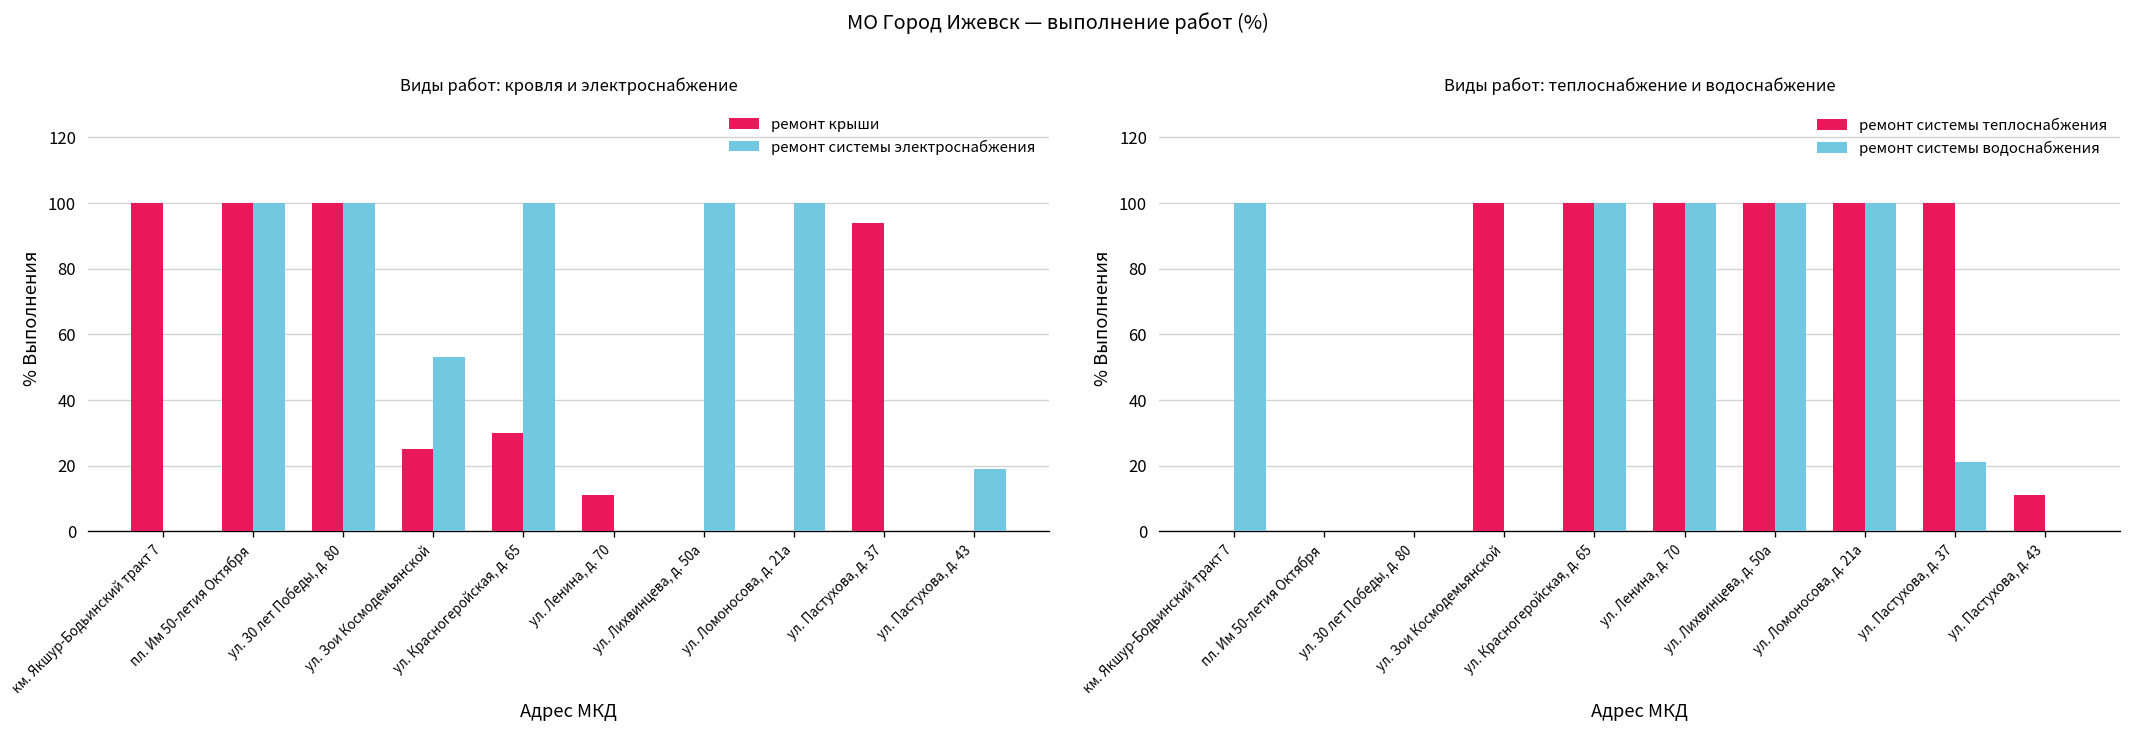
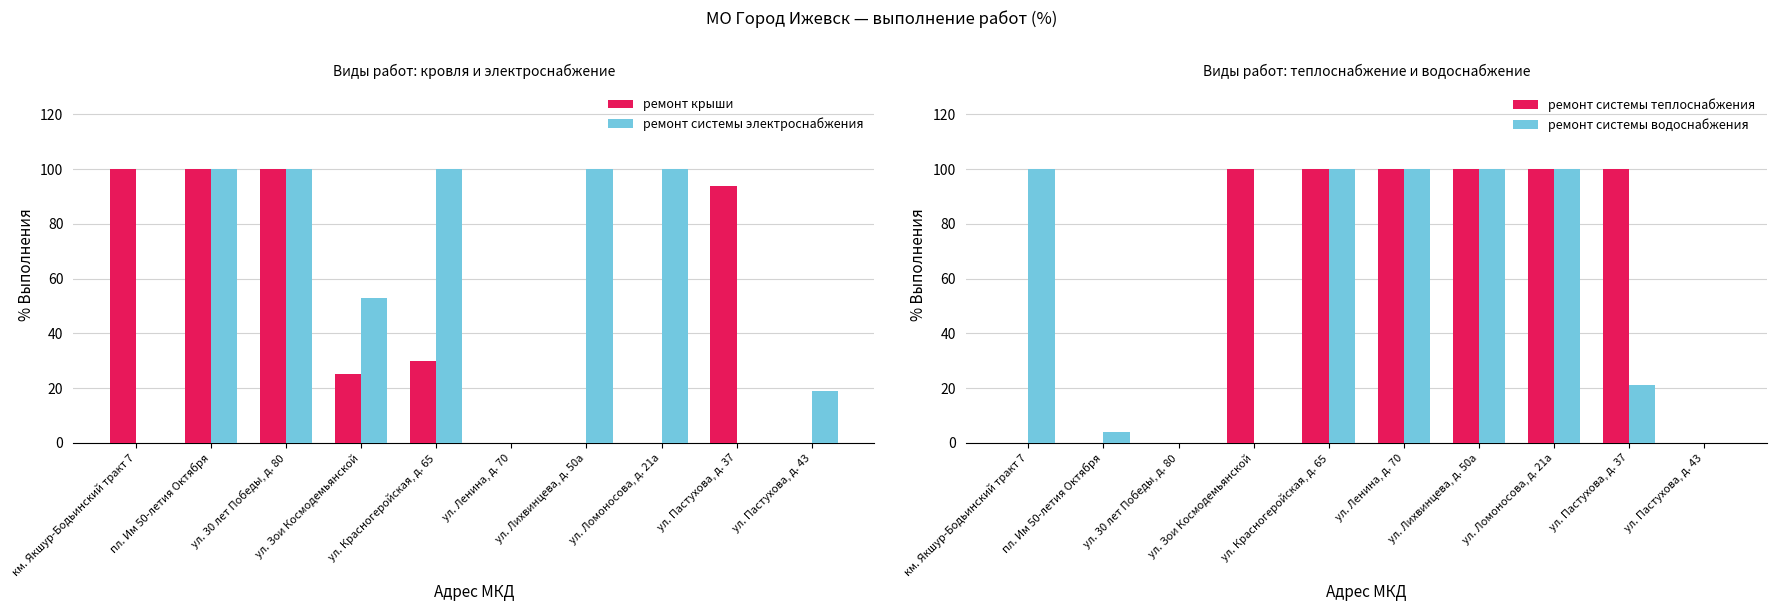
  {
    "Виды работ: кровля и электроснабжение": {
      "ремонт крыши": {
        "км. Якшур-Бодьинский тракт 7": 100,
        "пл. Им 50-летия Октября": 100,
        "ул. 30 лет Победы, д. 80": 100,
        "ул. Зои Космодемьянской": 25,
        "ул. Красногеройская, д. 65": 30,
-       "ул. Ленина, д. 70": 11,
+       "ул. Ленина, д. 70": 0,
        "ул. Лихвинцева, д. 50а": 0,
        "ул. Ломоносова, д. 21а": 0,
        "ул. Пастухова, д. 37": 94,
        "ул. Пастухова, д. 43": 0
      },
      "ремонт системы электроснабжения": {
        "км. Якшур-Бодьинский тракт 7": 0,
        "пл. Им 50-летия Октября": 100,
        "ул. 30 лет Победы, д. 80": 100,
        "ул. Зои Космодемьянской": 53,
        "ул. Красногеройская, д. 65": 100,
        "ул. Ленина, д. 70": 0,
        "ул. Лихвинцева, д. 50а": 100,
        "ул. Ломоносова, д. 21а": 100,
        "ул. Пастухова, д. 37": 0,
        "ул. Пастухова, д. 43": 19
      }
    },
    "Виды работ: теплоснабжение и водоснабжение": {
      "ремонт системы теплоснабжения": {
        "км. Якшур-Бодьинский тракт 7": 0,
        "пл. Им 50-летия Октября": 0,
        "ул. 30 лет Победы, д. 80": 0,
        "ул. Зои Космодемьянской": 100,
        "ул. Красногеройская, д. 65": 100,
        "ул. Ленина, д. 70": 100,
        "ул. Лихвинцева, д. 50а": 100,
        "ул. Ломоносова, д. 21а": 100,
        "ул. Пастухова, д. 37": 100,
-       "ул. Пастухова, д. 43": 11
+       "ул. Пастухова, д. 43": 0
      },
      "ремонт системы водоснабжения": {
        "км. Якшур-Бодьинский тракт 7": 100,
-       "пл. Им 50-летия Октября": 0,
+       "пл. Им 50-летия Октября": 4,
        "ул. 30 лет Победы, д. 80": 0,
        "ул. Зои Космодемьянской": 0,
        "ул. Красногеройская, д. 65": 100,
        "ул. Ленина, д. 70": 100,
        "ул. Лихвинцева, д. 50а": 100,
        "ул. Ломоносова, д. 21а": 100,
        "ул. Пастухова, д. 37": 21,
        "ул. Пастухова, д. 43": 0
      }
    }
  }
